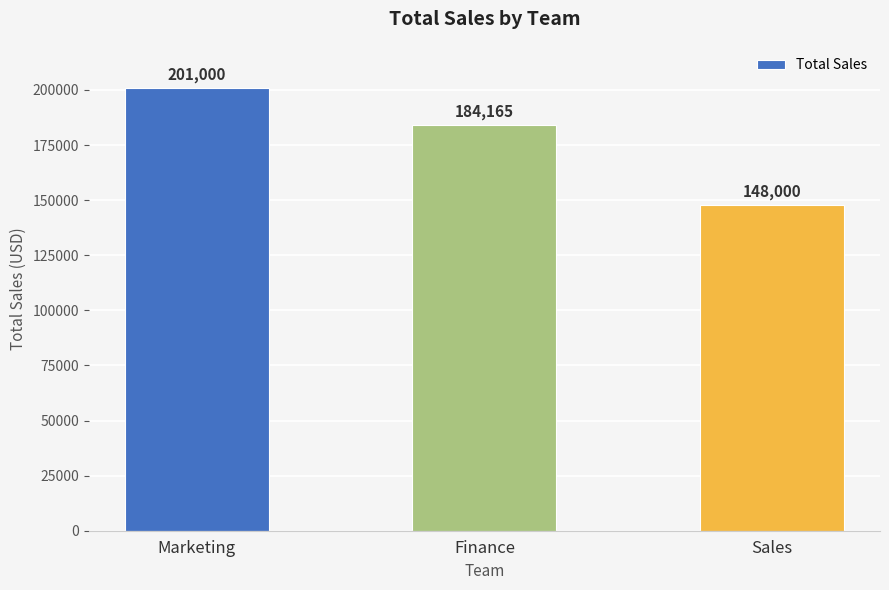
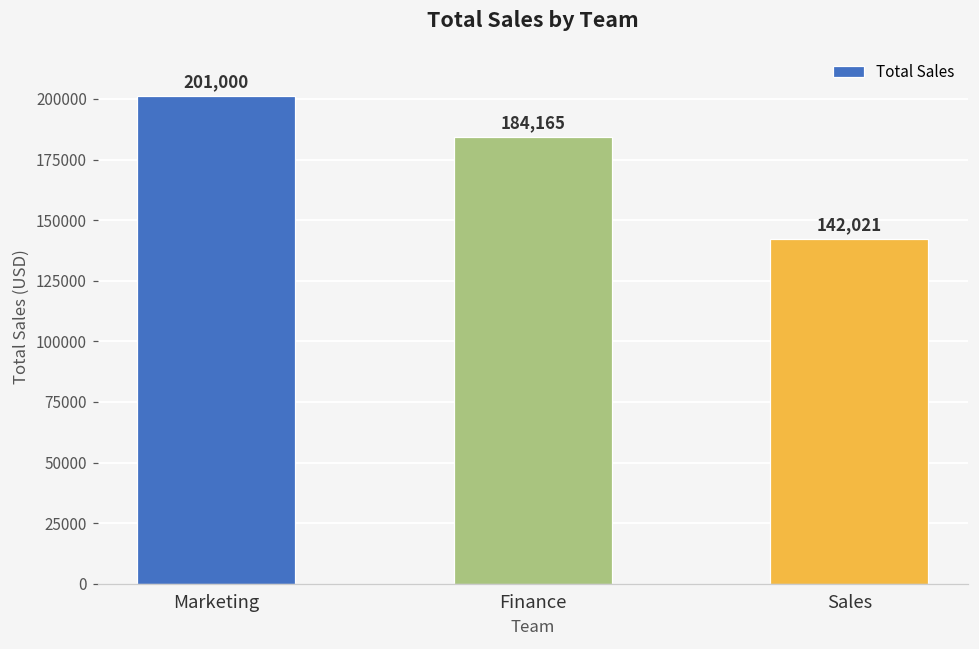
  {
    "Marketing": "201,000",
    "Finance": "184,165",
-   "Sales": "148,000"
+   "Sales": "142,021"
  }
